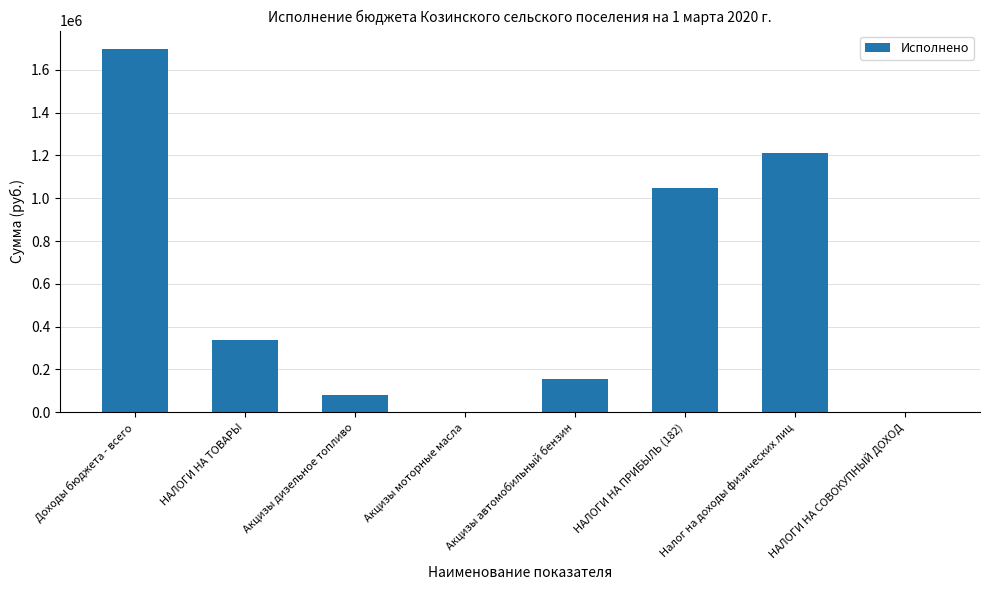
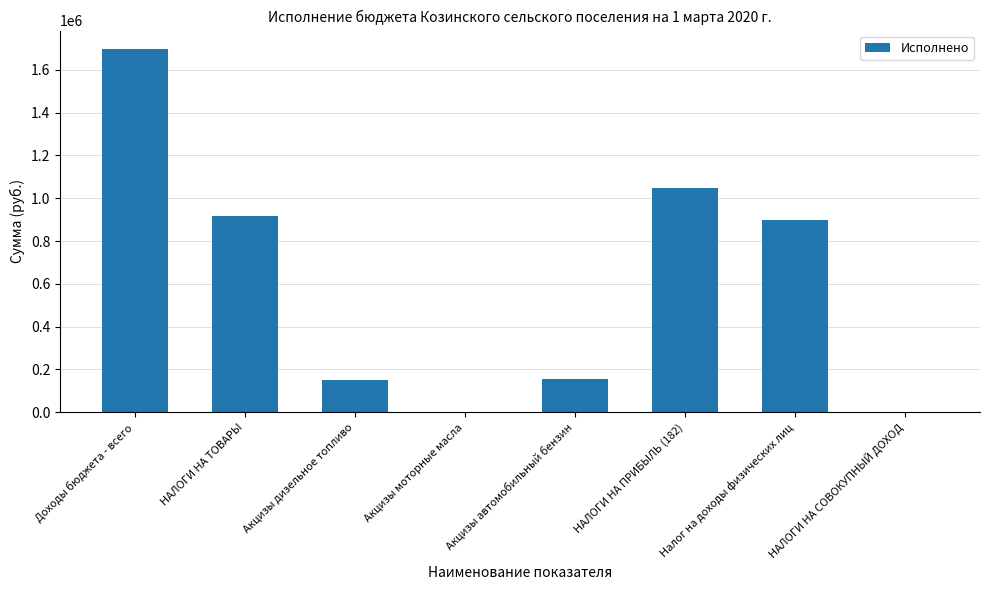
  {
    "Доходы бюджета - всего": 1700000,
-   "НАЛОГИ НА ТОВАРЫ": 340000,
-   "Акцизы дизельное топливо": 80000,
+   "НАЛОГИ НА ТОВАРЫ": 910000,
+   "Акцизы дизельное топливо": 150000,
    "Акцизы автомобильный бензин": 150000,
    "НАЛОГИ НА ПРИБЫЛЬ (182)": 1050000,
-   "Налог на доходы физических лиц": 1210000,
+   "Налог на доходы физических лиц": 900000,
    "НАЛОГИ НА СОВОКУПНЫЙ ДОХОД": 0
  }
